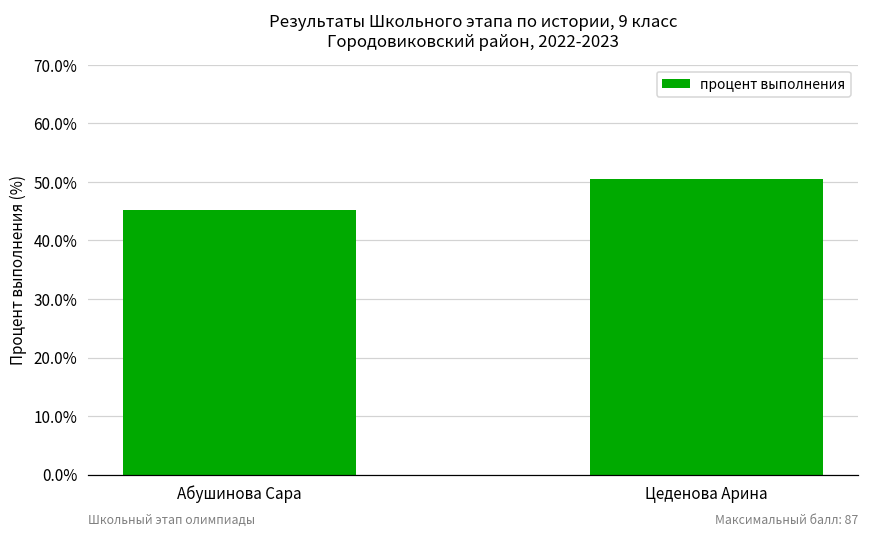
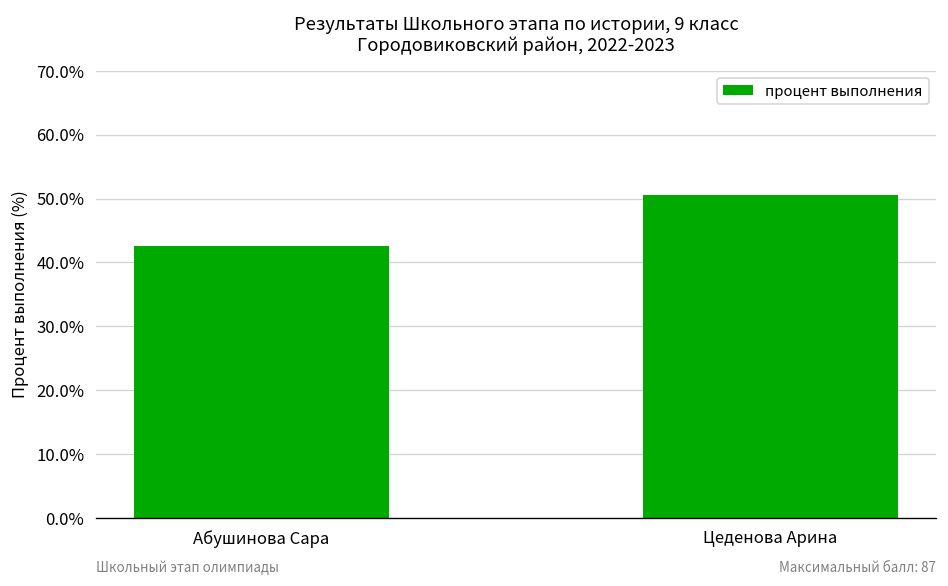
  {
-   "Абушинова Сара": "45%",
+   "Абушинова Сара": "43%",
    "Цеденова Арина": "51%"
  }
